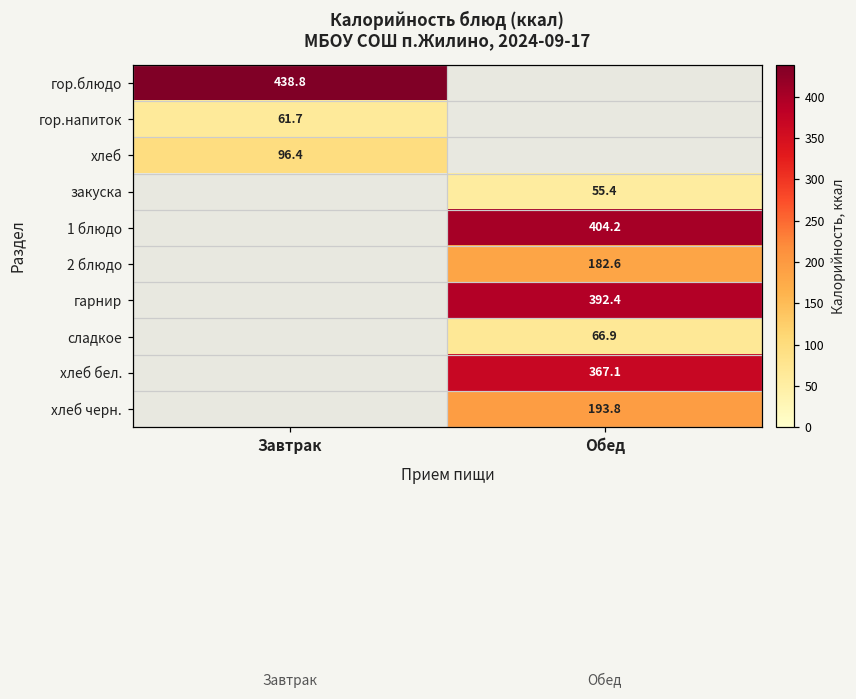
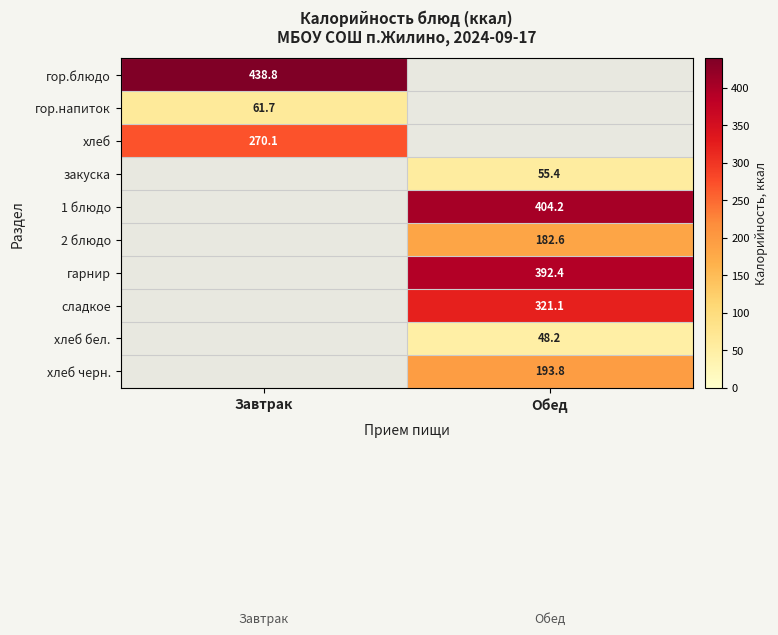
  {
    "гор.блюдо": {
      "Завтрак": 438.8
    },
    "гор.напиток": {
      "Завтрак": 61.7
    },
    "хлеб": {
-     "Завтрак": 96.4
+     "Завтрак": 270.1
    },
    "закуска": {
      "Обед": 55.4
    },
    "1 блюдо": {
      "Обед": 404.2
    },
    "2 блюдо": {
      "Обед": 182.6
    },
    "гарнир": {
      "Обед": 392.4
    },
    "сладкое": {
-     "Обед": 66.9
+     "Обед": 321.1
    },
    "хлеб бел.": {
-     "Обед": 367.1
+     "Обед": 48.2
    },
    "хлеб черн.": {
      "Обед": 193.8
    }
  }
